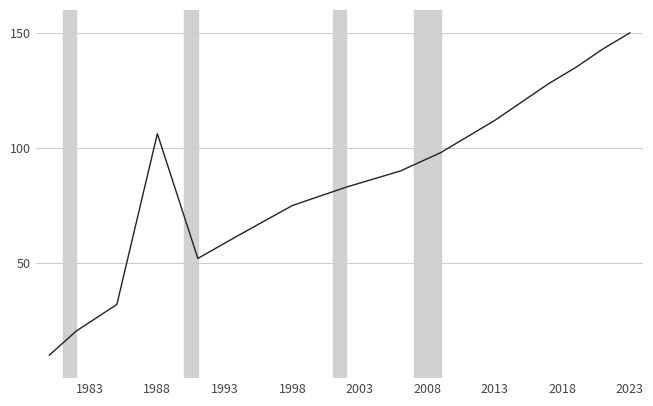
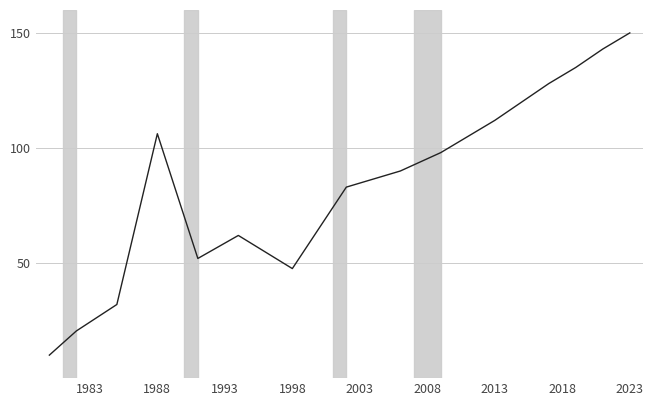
  {
    "1988": 106,
-   "1998": 75,
+   "1998": 48,
    "2013": 112,
    "2023": 150
  }
